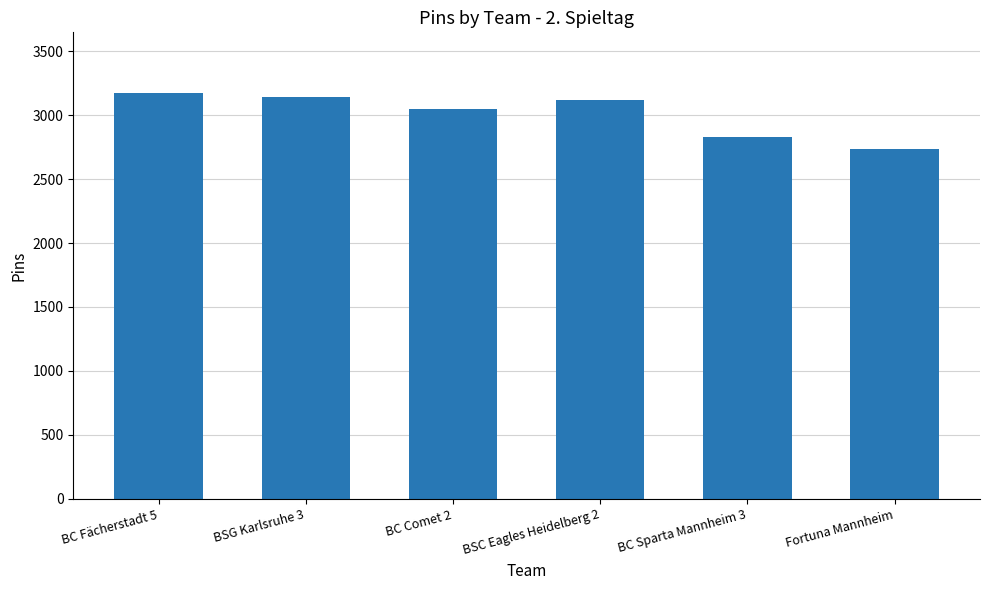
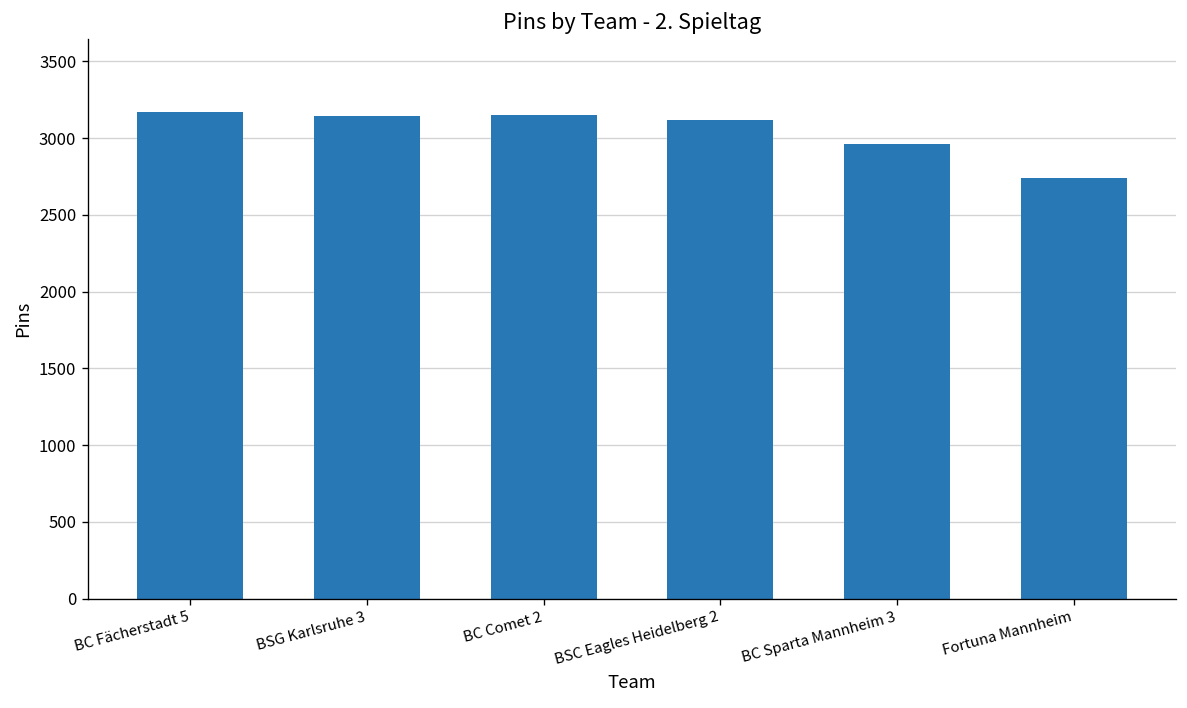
  {
    "BC Fächerstadt 5": 3170,
    "BSG Karlsruhe 3": 3150,
-   "BC Comet 2": 3050,
+   "BC Comet 2": 3150,
    "BSC Eagles Heidelberg 2": 3120,
-   "BC Sparta Mannheim 3": 2830,
+   "BC Sparta Mannheim 3": 2960,
    "Fortuna Mannheim": 2740
  }
